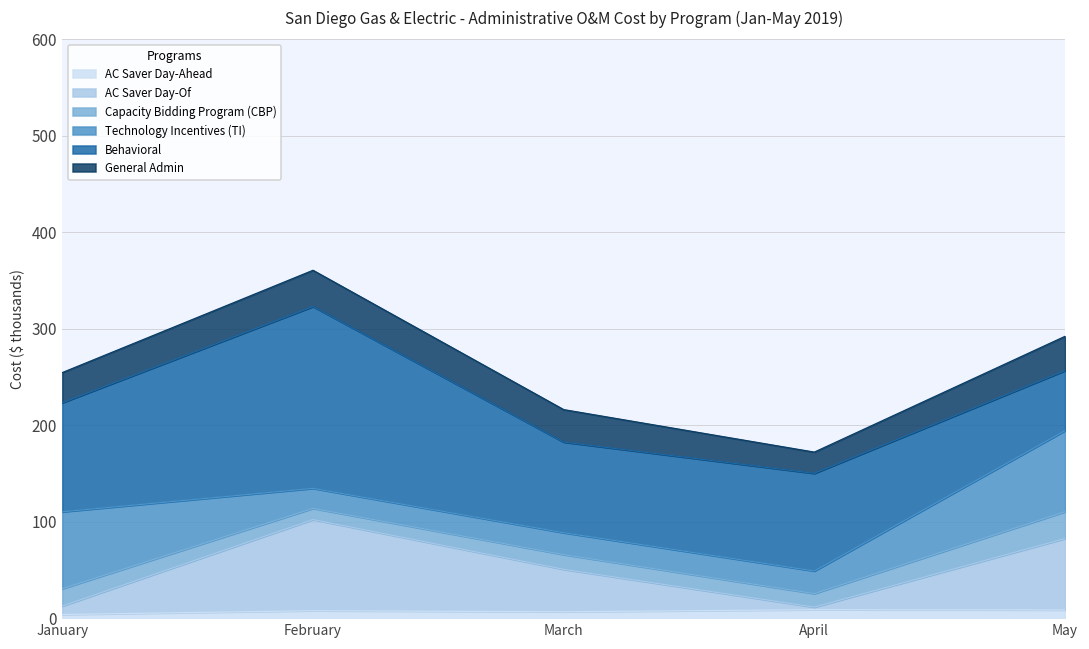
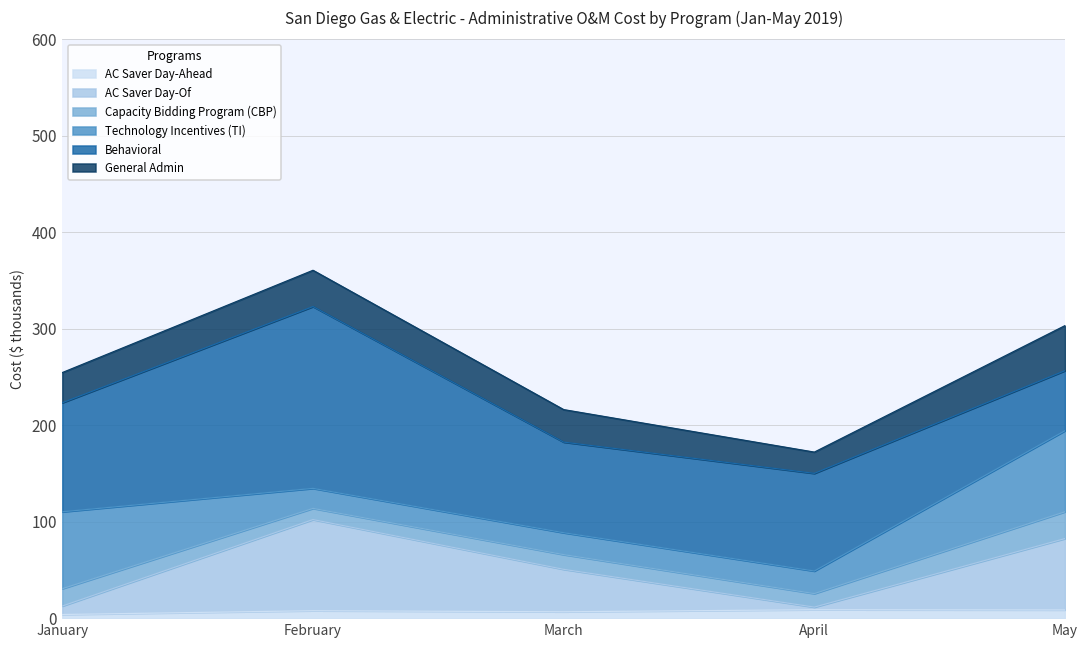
  {
    "Behavioral": {
      "January": 110,
      "February": 190,
      "March": 90,
      "April": 100,
      "May": 60
    },
    "General Admin": {
      "January": 30,
      "February": 40,
      "March": 30,
      "April": 20,
-     "May": 40
+     "May": 50
    }
  }
